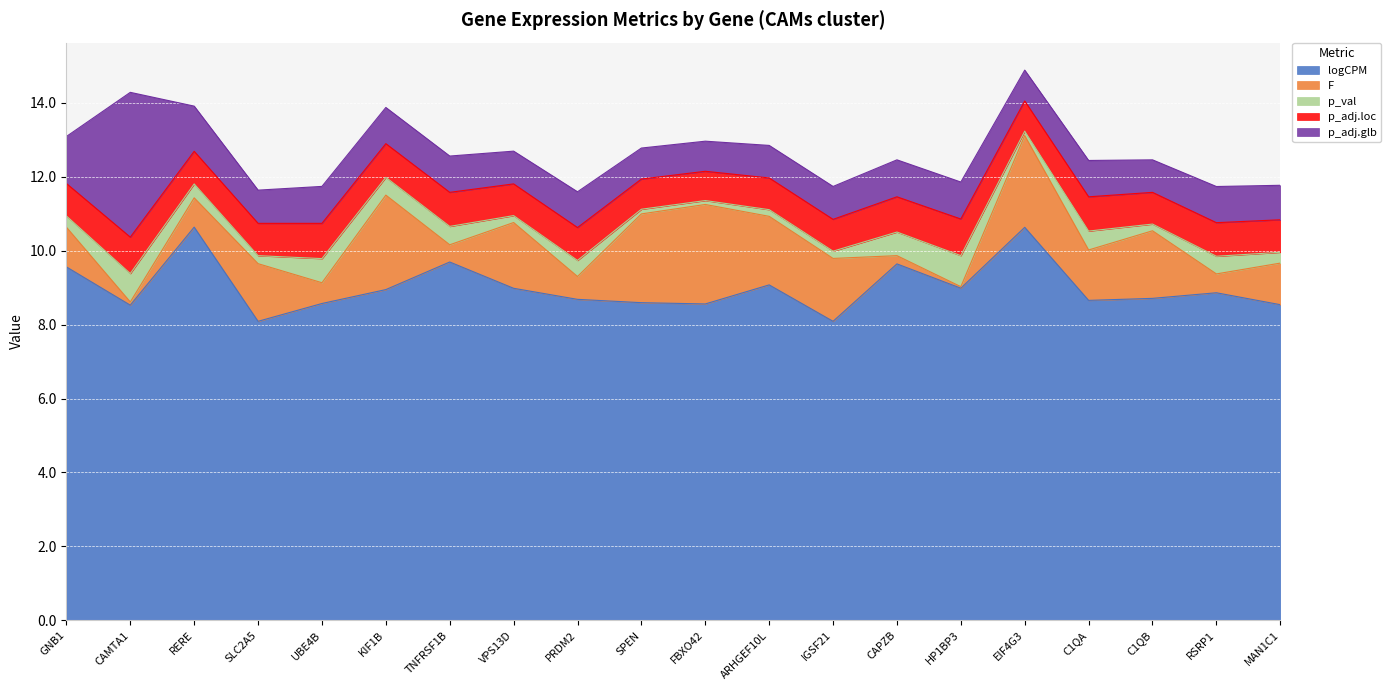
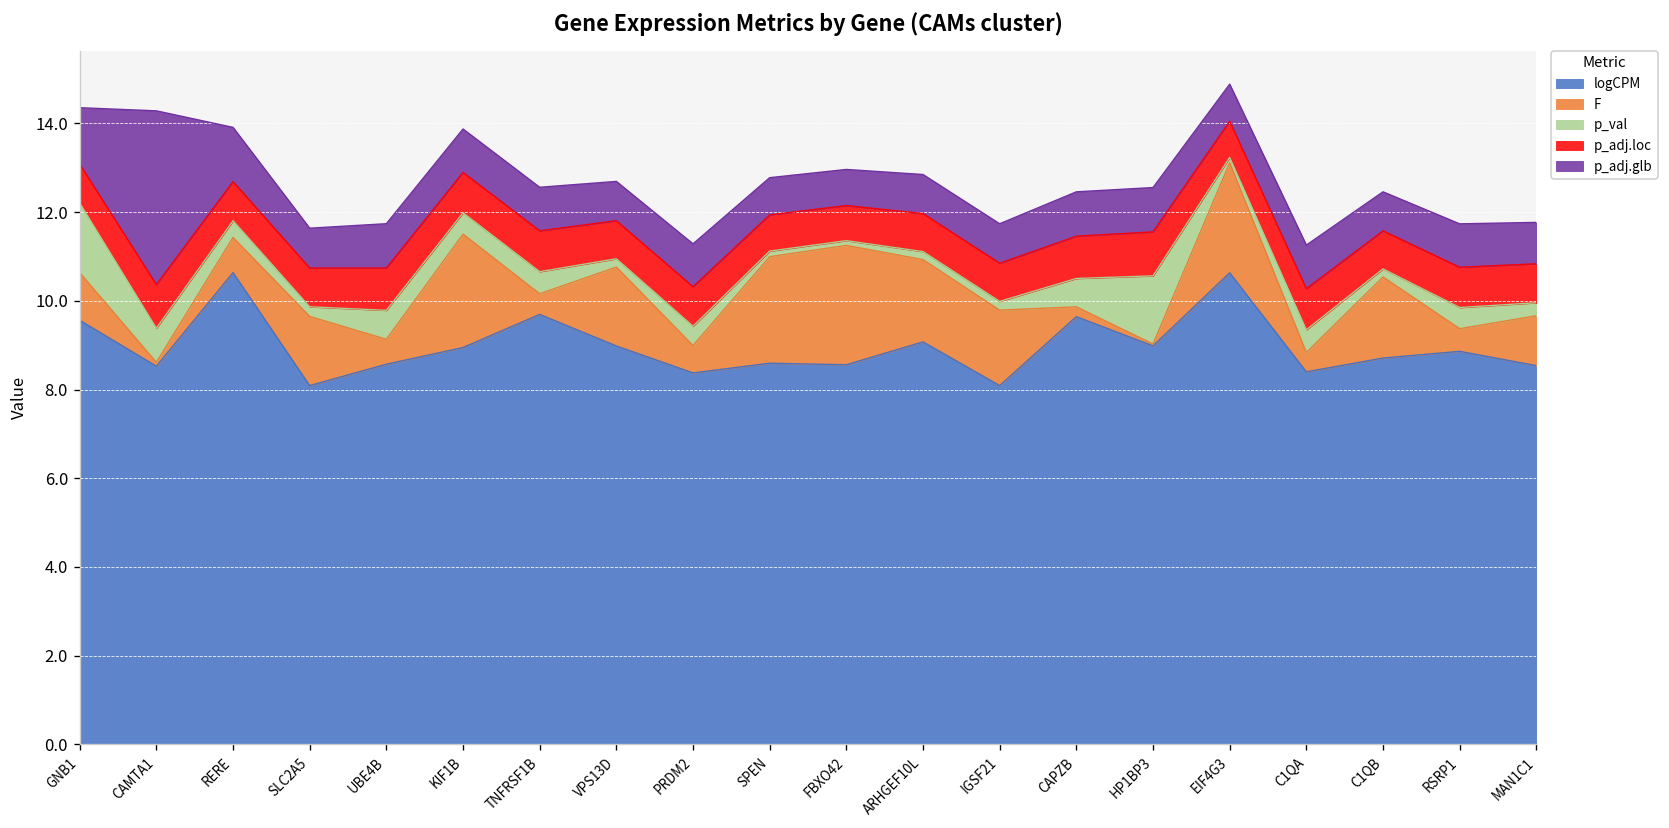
  {
    "logCPM": {
      "GNB1": 9.6,
      "CAMTA1": 8.5,
      "RERE": 10.6,
      "SLC2A5": 8.1,
      "UBE4B": 8.6,
      "KIF1B": 8.9,
      "TNFRSF1B": 9.7,
      "VPS13D": 9.0,
-     "PRDM2": 8.7,
+     "PRDM2": 8.4,
      "SPEN": 8.6,
      "FBXO42": 8.6,
      "ARHGEF10L": 9.1,
      "IGSF21": 8.1,
      "CAPZB": 9.6,
      "EIF4G3": 10.6,
-     "C1QA": 8.7,
+     "C1QA": 8.4,
      "C1QB": 8.7,
      "RSRP1": 8.9,
      "MAN1C1": 8.5
    },
    "F": {
      "GNB1": 1.1,
      "CAMTA1": 0.1,
      "RERE": 0.8,
      "SLC2A5": 1.6,
      "UBE4B": 0.6,
      "KIF1B": 2.6,
      "TNFRSF1B": 0.5,
      "VPS13D": 1.8,
      "PRDM2": 0.6,
      "SPEN": 2.4,
      "FBXO42": 2.7,
      "ARHGEF10L": 1.9,
      "IGSF21": 1.7,
      "CAPZB": 0.2,
      "EIF4G3": 2.5,
-     "C1QA": 1.4,
+     "C1QA": 0.4,
      "C1QB": 1.8,
      "RSRP1": 0.5,
      "MAN1C1": 1.1
    },
    "p_val": {
-     "GNB1": 0.3,
+     "GNB1": 1.6,
      "CAMTA1": 0.8,
      "RERE": 0.4,
      "SLC2A5": 0.2,
      "UBE4B": 0.7,
      "KIF1B": 0.5,
      "TNFRSF1B": 0.5,
      "VPS13D": 0.2,
      "PRDM2": 0.4,
      "SPEN": 0.1,
      "FBXO42": 0.1,
      "ARHGEF10L": 0.2,
      "IGSF21": 0.2,
      "CAPZB": 0.6,
-     "HP1BP3": 0.8,
+     "HP1BP3": 1.5,
      "EIF4G3": 0.1,
      "C1QA": 0.5,
      "C1QB": 0.2,
      "RSRP1": 0.5,
      "MAN1C1": 0.3
    },
    "p_adj.loc": {
      "GNB1": 0.9,
      "CAMTA1": 1.0,
      "RERE": 0.9,
      "SLC2A5": 0.9,
      "UBE4B": 1.0,
      "KIF1B": 0.9,
      "TNFRSF1B": 0.9,
      "VPS13D": 0.9,
      "PRDM2": 0.9,
      "SPEN": 0.8,
      "FBXO42": 0.8,
      "ARHGEF10L": 0.9,
      "IGSF21": 0.9,
      "CAPZB": 1.0,
      "HP1BP3": 1.0,
      "EIF4G3": 0.8,
      "C1QA": 0.9,
      "C1QB": 0.9,
      "RSRP1": 0.9,
      "MAN1C1": 0.9
    },
    "p_adj.glb": {
      "GNB1": 1.3,
      "CAMTA1": 3.9,
      "RERE": 1.2,
      "SLC2A5": 0.9,
      "UBE4B": 1.0,
      "KIF1B": 1.0,
      "TNFRSF1B": 1.0,
      "VPS13D": 0.9,
      "PRDM2": 1.0,
      "SPEN": 0.8,
      "FBXO42": 0.8,
      "ARHGEF10L": 0.9,
      "IGSF21": 0.9,
      "CAPZB": 1.0,
      "HP1BP3": 1.0,
      "EIF4G3": 0.8,
      "C1QA": 1.0,
      "C1QB": 0.9,
      "RSRP1": 1.0,
      "MAN1C1": 0.9
    }
  }
